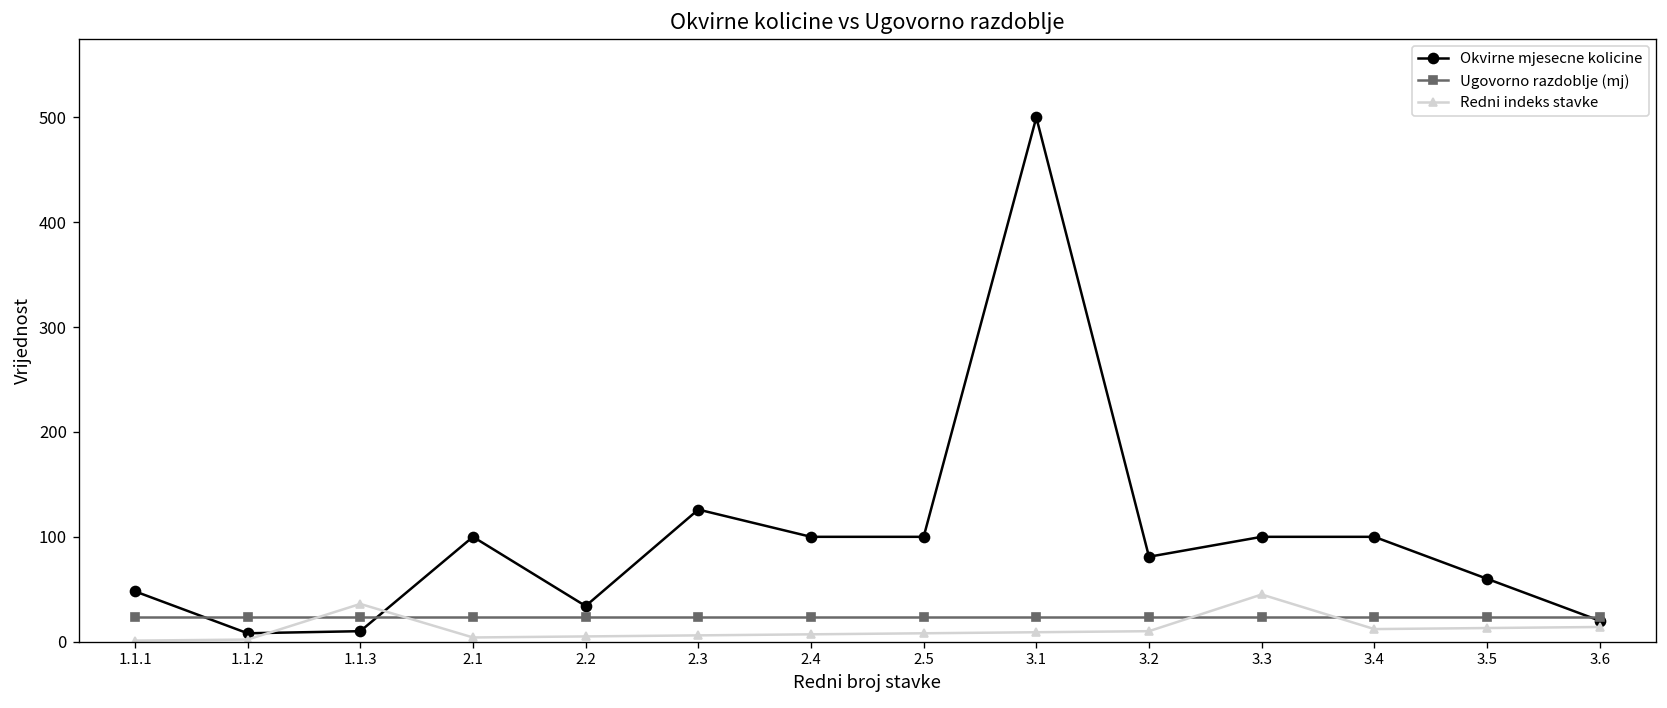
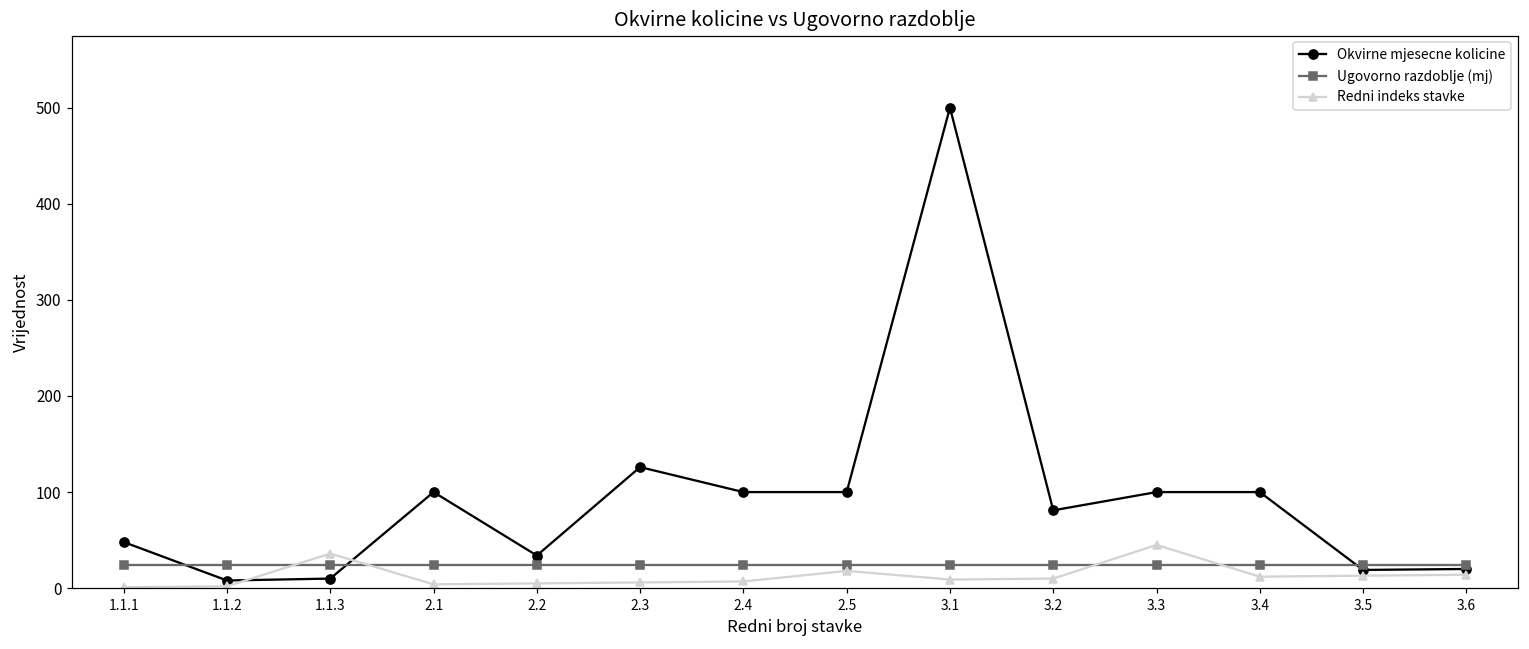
  {
    "Okvirne mjesecne kolicine": {
      "1.1.1": 50,
      "1.1.2": 10,
      "1.1.3": 10,
      "2.1": 100,
      "2.2": 30,
      "2.3": 130,
      "2.4": 100,
      "2.5": 100,
      "3.1": 500,
      "3.2": 80,
      "3.3": 100,
      "3.4": 100,
-     "3.5": 60,
+     "3.5": 20,
      "3.6": 20
    },
    "Ugovorno razdoblje (mj)": {
      "1.1.1": 20,
      "1.1.2": 20,
      "1.1.3": 20,
      "2.1": 20,
      "2.2": 20,
      "2.3": 20,
      "2.4": 20,
      "2.5": 20,
      "3.1": 20,
      "3.2": 20,
      "3.3": 20,
      "3.4": 20,
      "3.5": 20,
      "3.6": 20
    },
    "Redni indeks stavke": {
      "1.1.1": 0,
      "1.1.2": 0,
      "1.1.3": 40,
      "2.1": 0,
      "2.2": 10,
      "2.3": 10,
      "2.4": 10,
-     "2.5": 10,
+     "2.5": 20,
      "3.1": 10,
      "3.2": 10,
      "3.3": 50,
      "3.4": 10,
      "3.5": 10,
      "3.6": 10
    }
  }
